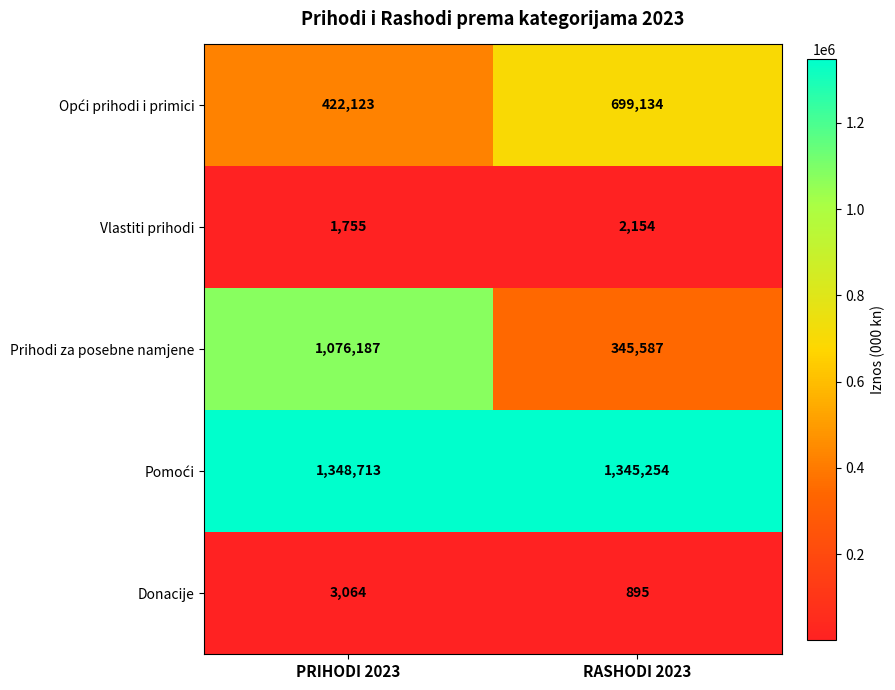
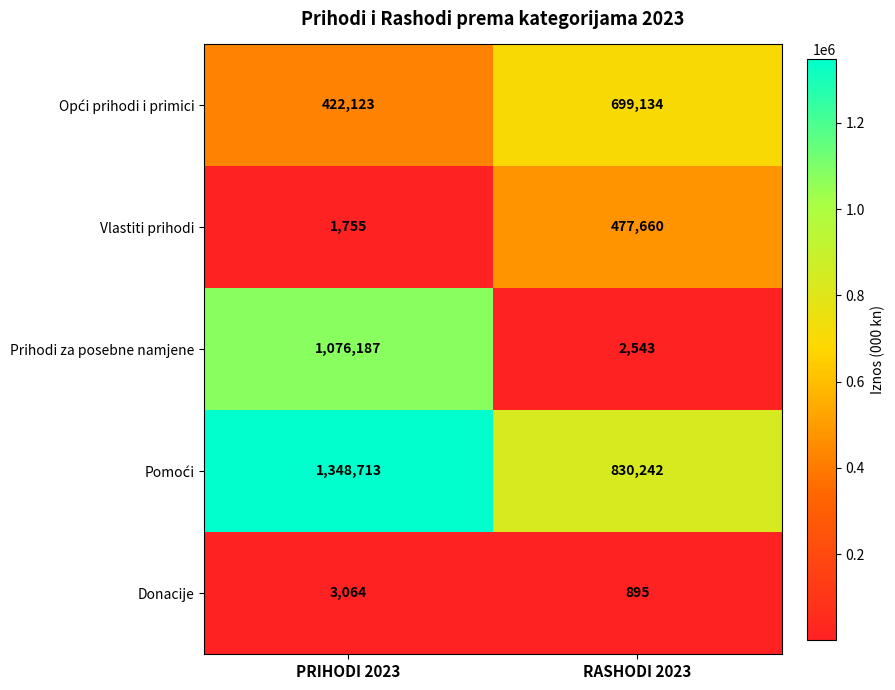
  {
    "Opći prihodi i primici": {
      "PRIHODI 2023": "422,123",
      "RASHODI 2023": "699,134"
    },
    "Vlastiti prihodi": {
      "PRIHODI 2023": "1,755",
-     "RASHODI 2023": "2,154"
+     "RASHODI 2023": "477,660"
    },
    "Prihodi za posebne namjene": {
      "PRIHODI 2023": "1,076,187",
-     "RASHODI 2023": "345,587"
+     "RASHODI 2023": "2,543"
    },
    "Pomoći": {
      "PRIHODI 2023": "1,348,713",
-     "RASHODI 2023": "1,345,254"
+     "RASHODI 2023": "830,242"
    },
    "Donacije": {
      "PRIHODI 2023": "3,064",
      "RASHODI 2023": "895"
    }
  }
